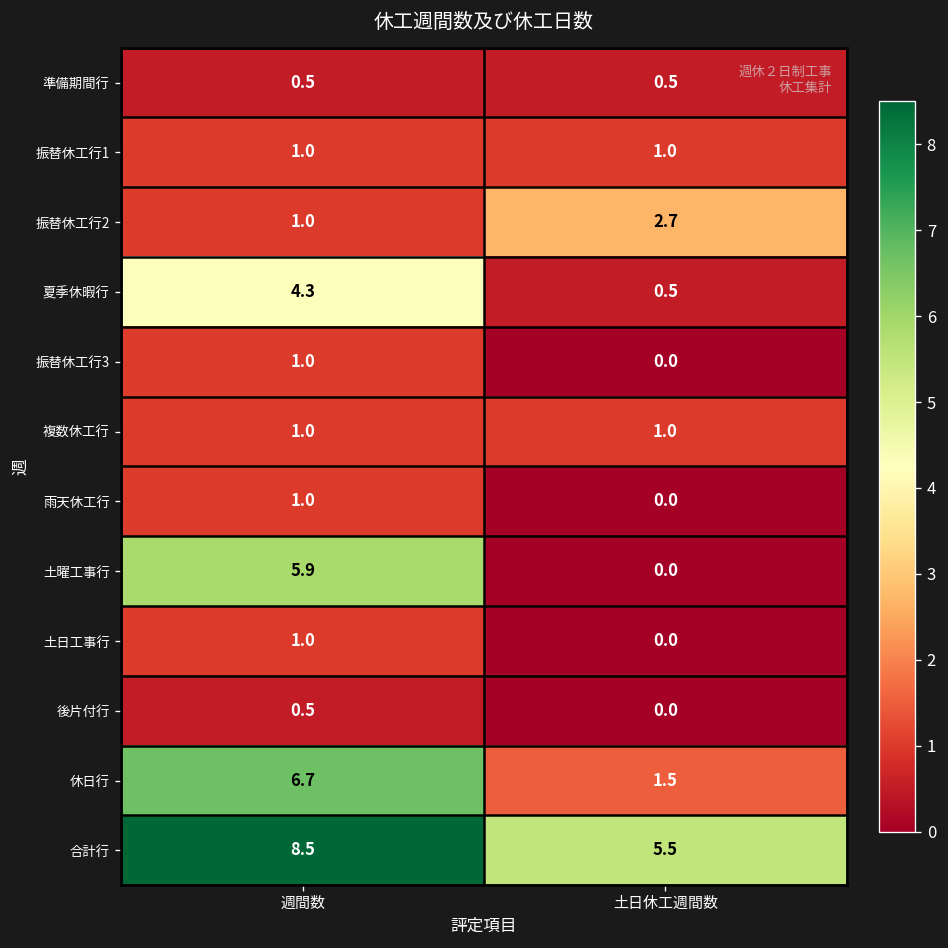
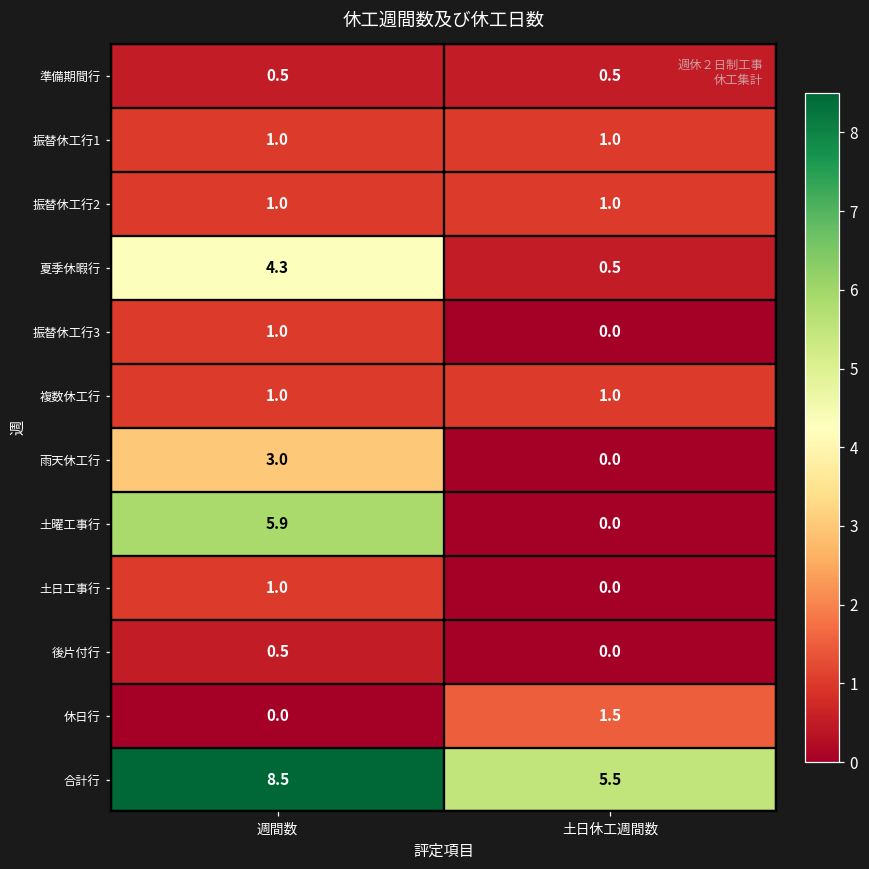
  {
    "準備期間行": {
      "週間数": 0.5
    },
    "振替休工行1": {
      "週間数": 1.0,
      "土日休工週間数": 1.0
    },
    "振替休工行2": {
      "週間数": 1.0,
-     "土日休工週間数": 2.7
+     "土日休工週間数": 1.0
    },
    "夏季休暇行": {
      "週間数": 4.3,
      "土日休工週間数": 0.5
    },
    "振替休工行3": {
      "週間数": 1.0,
      "土日休工週間数": 0.0
    },
    "複数休工行": {
      "週間数": 1.0,
      "土日休工週間数": 1.0
    },
    "雨天休工行": {
-     "週間数": 1.0,
+     "週間数": 3.0,
      "土日休工週間数": 0.0
    },
    "土曜工事行": {
      "週間数": 5.9,
      "土日休工週間数": 0.0
    },
    "土日工事行": {
      "週間数": 1.0,
      "土日休工週間数": 0.0
    },
    "後片付行": {
      "週間数": 0.5,
      "土日休工週間数": 0.0
    },
    "休日行": {
-     "週間数": 6.7,
+     "週間数": 0.0,
      "土日休工週間数": 1.5
    },
    "合計行": {
      "週間数": 8.5,
      "土日休工週間数": 5.5
    }
  }
